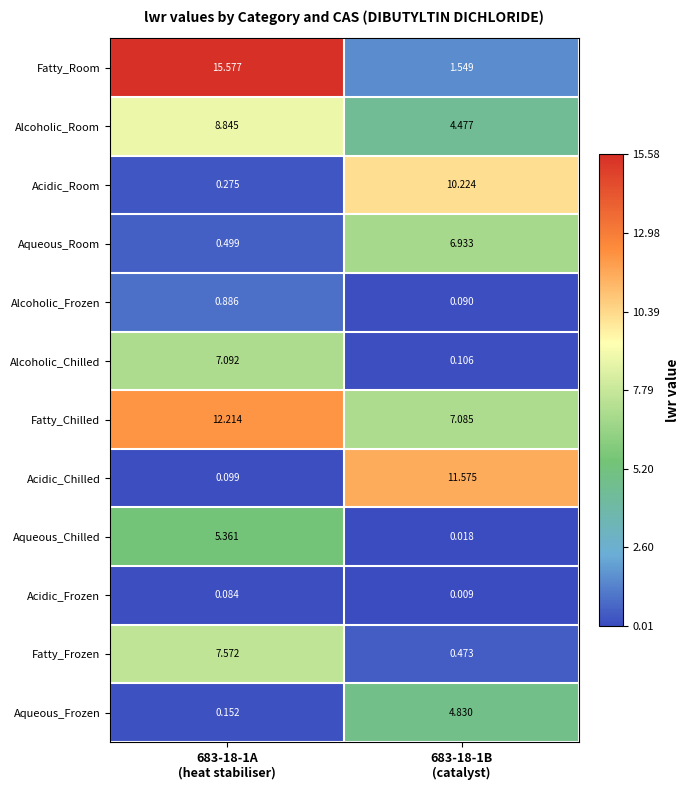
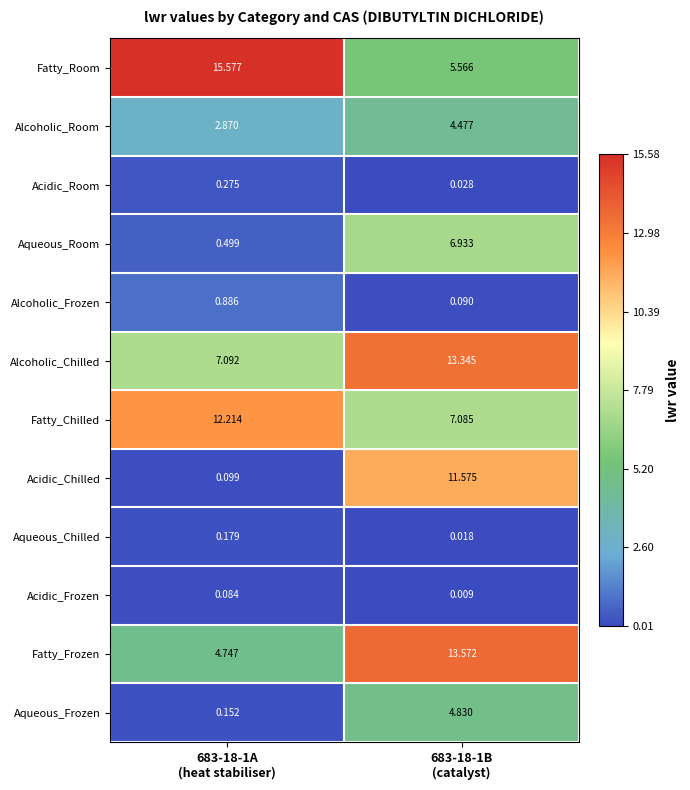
  {
    "Fatty_Room": {
      "683-18-1A (heat stabiliser)": 15.577,
-     "683-18-1B (catalyst)": 1.549
+     "683-18-1B (catalyst)": 5.566
    },
    "Alcoholic_Room": {
-     "683-18-1A (heat stabiliser)": 8.845,
+     "683-18-1A (heat stabiliser)": 2.870,
      "683-18-1B (catalyst)": 4.477
    },
    "Acidic_Room": {
      "683-18-1A (heat stabiliser)": 0.275,
-     "683-18-1B (catalyst)": 10.224
+     "683-18-1B (catalyst)": 0.028
    },
    "Aqueous_Room": {
      "683-18-1A (heat stabiliser)": 0.499,
      "683-18-1B (catalyst)": 6.933
    },
    "Alcoholic_Frozen": {
      "683-18-1A (heat stabiliser)": 0.886,
      "683-18-1B (catalyst)": 0.090
    },
    "Alcoholic_Chilled": {
      "683-18-1A (heat stabiliser)": 7.092,
-     "683-18-1B (catalyst)": 0.106
+     "683-18-1B (catalyst)": 13.345
    },
    "Fatty_Chilled": {
      "683-18-1A (heat stabiliser)": 12.214,
      "683-18-1B (catalyst)": 7.085
    },
    "Acidic_Chilled": {
      "683-18-1A (heat stabiliser)": 0.099,
      "683-18-1B (catalyst)": 11.575
    },
    "Aqueous_Chilled": {
-     "683-18-1A (heat stabiliser)": 5.361,
+     "683-18-1A (heat stabiliser)": 0.179,
      "683-18-1B (catalyst)": 0.018
    },
    "Acidic_Frozen": {
      "683-18-1A (heat stabiliser)": 0.084,
      "683-18-1B (catalyst)": 0.009
    },
    "Fatty_Frozen": {
-     "683-18-1A (heat stabiliser)": 7.572,
-     "683-18-1B (catalyst)": 0.473
+     "683-18-1A (heat stabiliser)": 4.747,
+     "683-18-1B (catalyst)": 13.572
    },
    "Aqueous_Frozen": {
      "683-18-1A (heat stabiliser)": 0.152,
      "683-18-1B (catalyst)": 4.830
    }
  }
